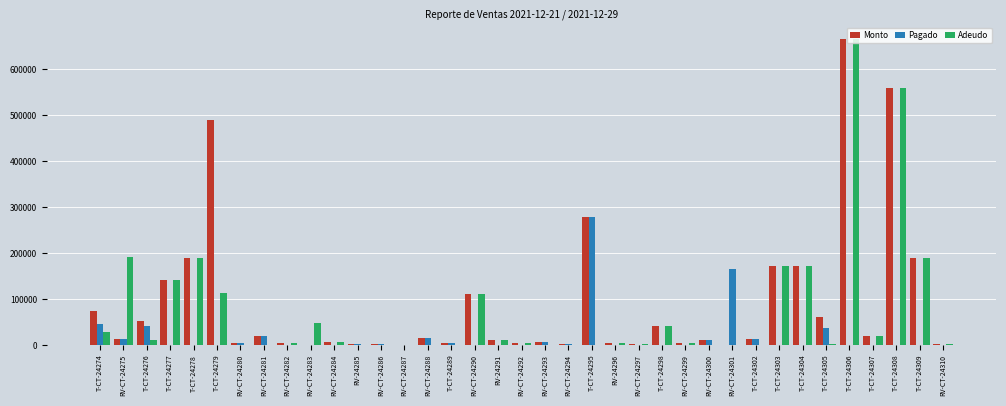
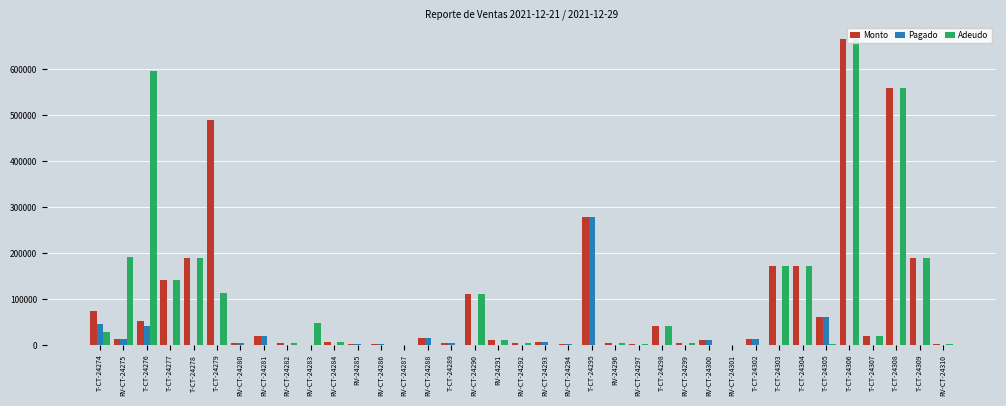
  {
    "Monto": {
      "T-CT-24274": 70000,
      "RV-CT-24275": 10000,
      "T-CT-24276": 50000,
      "T-CT-24277": 140000,
      "T-CT-24278": 190000,
      "T-CT-24279": 490000,
      "RV-CT-24281": 20000,
      "RV-CT-24284": 10000,
      "RV-CT-24288": 10000,
      "RV-CT-24290": 110000,
      "RV-24291": 10000,
      "RV-CT-24293": 10000,
      "T-CT-24295": 280000,
      "T-CT-24298": 40000,
      "RV-CT-24300": 10000,
      "T-CT-24302": 10000,
      "T-CT-24303": 170000,
      "T-CT-24304": 170000,
      "T-CT-24305": 60000,
      "T-CT-24306": 670000,
      "T-CT-24307": 20000,
      "T-CT-24308": 560000,
      "T-CT-24309": 190000
    },
    "Pagado": {
      "T-CT-24274": 50000,
      "RV-CT-24275": 10000,
      "T-CT-24276": 40000,
      "T-CT-24277": 0,
      "T-CT-24278": 0,
      "T-CT-24279": 0,
      "RV-CT-24281": 20000,
      "RV-CT-24282": 0,
      "RV-CT-24283": 0,
      "RV-CT-24284": 0,
      "RV-CT-24287": 0,
      "RV-CT-24288": 10000,
      "RV-CT-24290": 0,
      "RV-24291": 0,
      "RV-CT-24292": 0,
      "RV-CT-24293": 10000,
      "T-CT-24295": 280000,
      "RV-24296": 0,
      "RV-CT-24297": 0,
      "T-CT-24298": 0,
      "RV-CT-24299": 0,
      "RV-CT-24300": 10000,
-     "RV-CT-24301": 170000,
+     "RV-CT-24301": 0,
      "T-CT-24302": 10000,
      "T-CT-24303": 0,
      "T-CT-24304": 0,
-     "T-CT-24305": 40000,
+     "T-CT-24305": 60000,
      "T-CT-24306": 0,
      "T-CT-24307": 0,
      "T-CT-24308": 0,
      "T-CT-24309": 0,
      "RV-CT-24310": 0
    },
    "Adeudo": {
      "T-CT-24274": 30000,
      "RV-CT-24275": 190000,
-     "T-CT-24276": 10000,
+     "T-CT-24276": 600000,
      "T-CT-24277": 140000,
      "T-CT-24278": 190000,
      "T-CT-24279": 110000,
      "RV-CT-24280": 0,
      "RV-CT-24281": 0,
      "RV-CT-24283": 50000,
      "RV-CT-24284": 10000,
      "RV-24285": 0,
      "RV-CT-24286": 0,
      "RV-CT-24288": 0,
      "T-CT-24289": 0,
      "RV-CT-24290": 110000,
      "RV-24291": 10000,
      "RV-CT-24293": 0,
      "RV-CT-24294": 0,
      "T-CT-24295": 0,
      "T-CT-24298": 40000,
      "RV-CT-24300": 0,
      "RV-CT-24301": 0,
      "T-CT-24302": 0,
      "T-CT-24303": 170000,
      "T-CT-24304": 170000,
      "T-CT-24307": 20000,
      "T-CT-24308": 560000,
      "T-CT-24309": 190000
    }
  }
